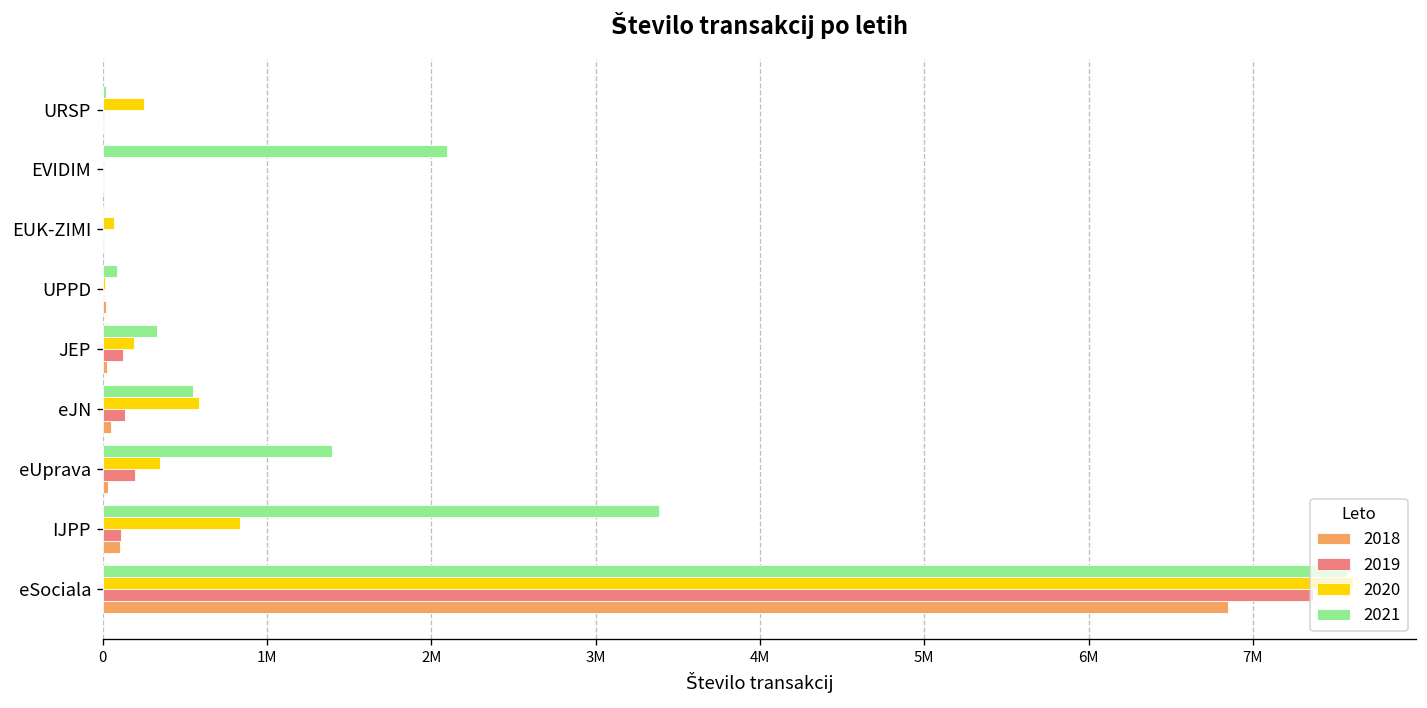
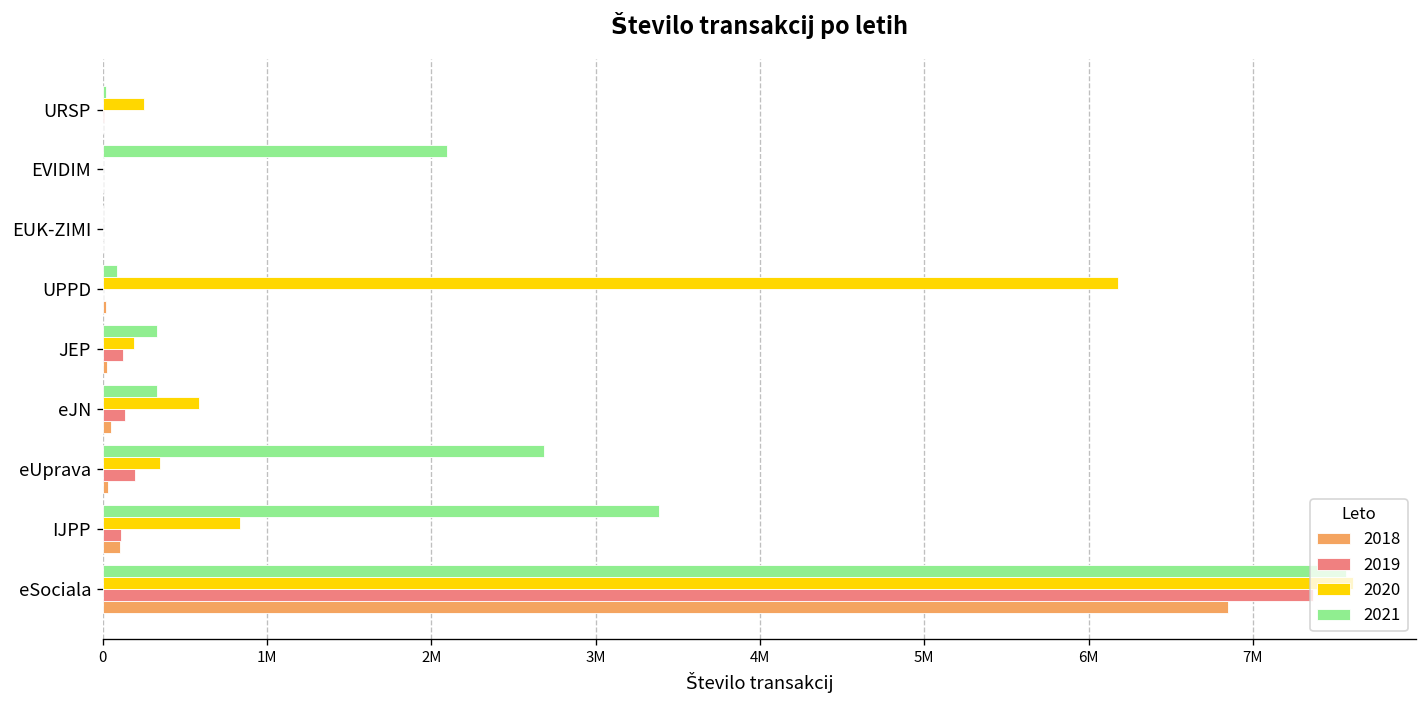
  {
    "2020": {
      "URSP": 250000,
-     "EUK-ZIMI": 70000,
-     "UPPD": 20000,
+     "EUK-ZIMI": 0,
+     "UPPD": 6180000,
      "JEP": 190000,
      "eJN": 590000,
      "eUprava": 350000,
      "IJPP": 840000
    },
    "2021": {
      "URSP": 20000,
      "EVIDIM": 2090000,
      "UPPD": 90000,
      "JEP": 330000,
-     "eJN": 550000,
-     "eUprava": 1390000,
+     "eJN": 330000,
+     "eUprava": 2690000,
      "IJPP": 3390000
    }
  }
